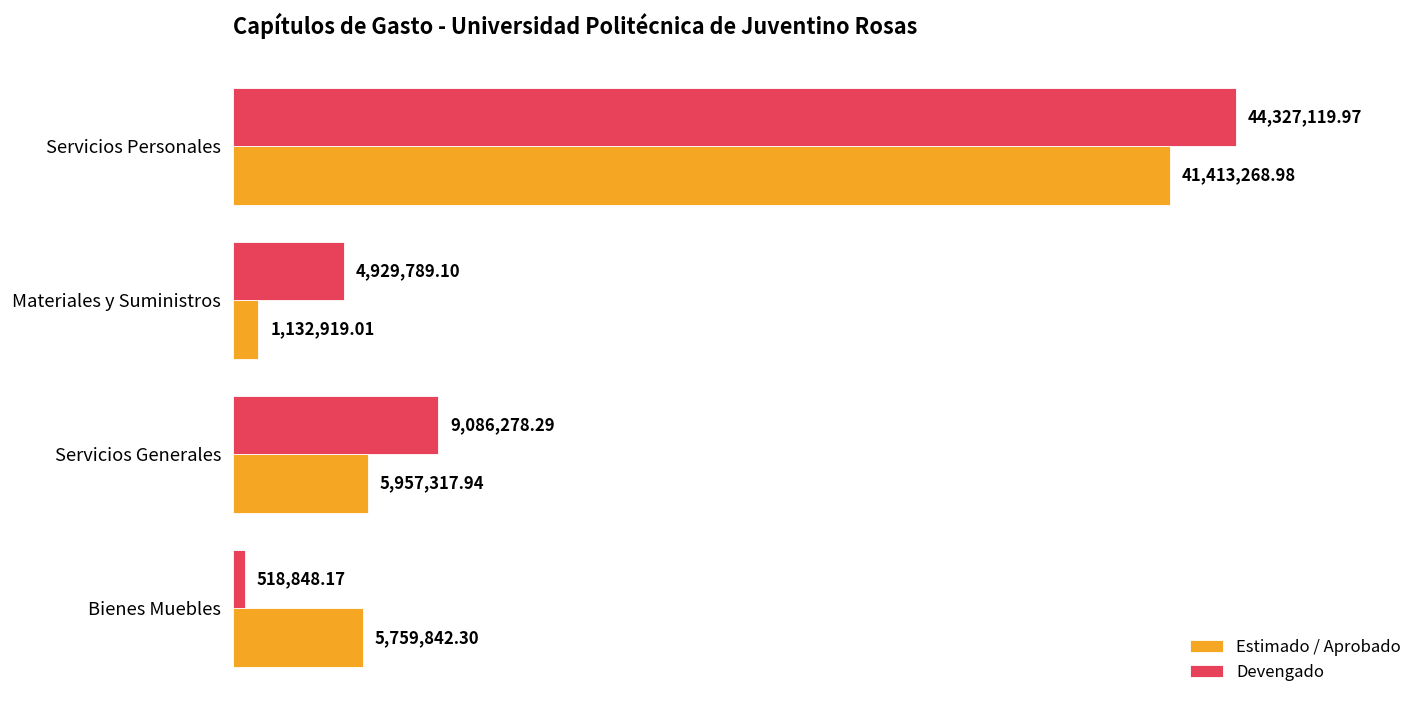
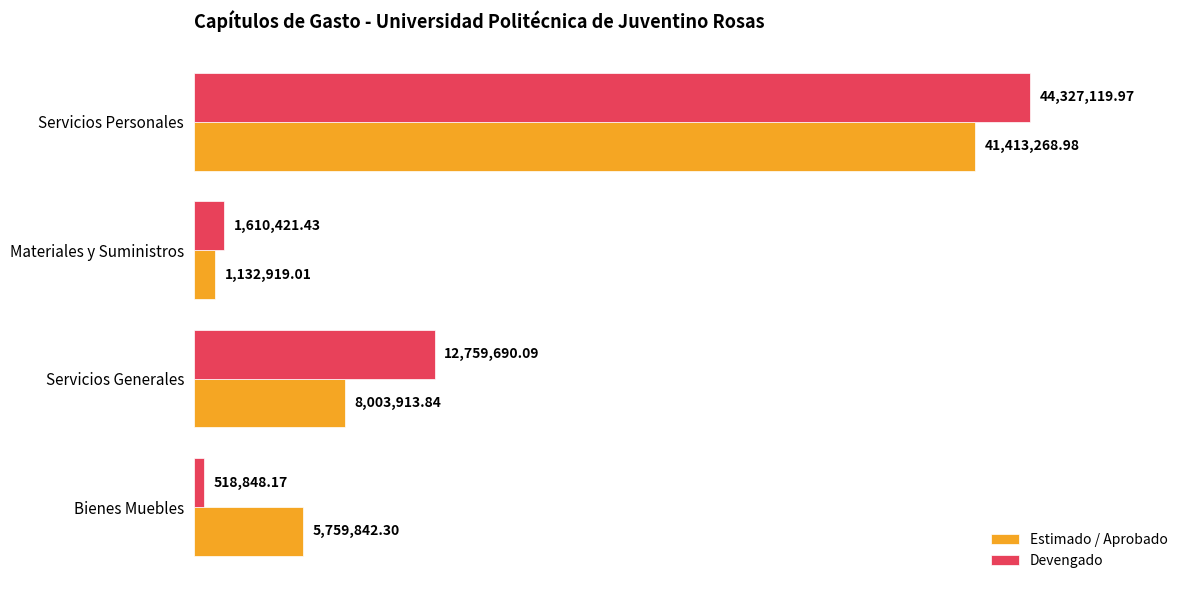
  {
    "Estimado / Aprobado": {
      "Servicios Personales": "41,413,268.98",
      "Materiales y Suministros": "1,132,919.01",
-     "Servicios Generales": "5,957,317.94",
+     "Servicios Generales": "8,003,913.84",
      "Bienes Muebles": "5,759,842.30"
    },
    "Devengado": {
      "Servicios Personales": "44,327,119.97",
-     "Materiales y Suministros": "4,929,789.10",
-     "Servicios Generales": "9,086,278.29",
+     "Materiales y Suministros": "1,610,421.43",
+     "Servicios Generales": "12,759,690.09",
      "Bienes Muebles": "518,848.17"
    }
  }
